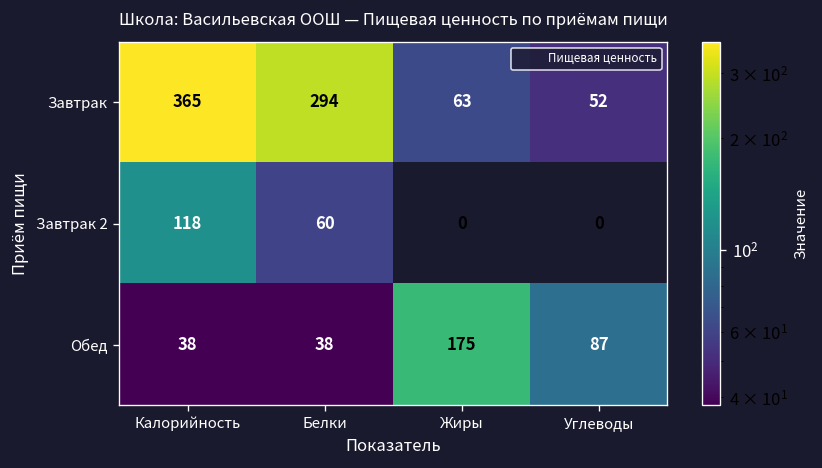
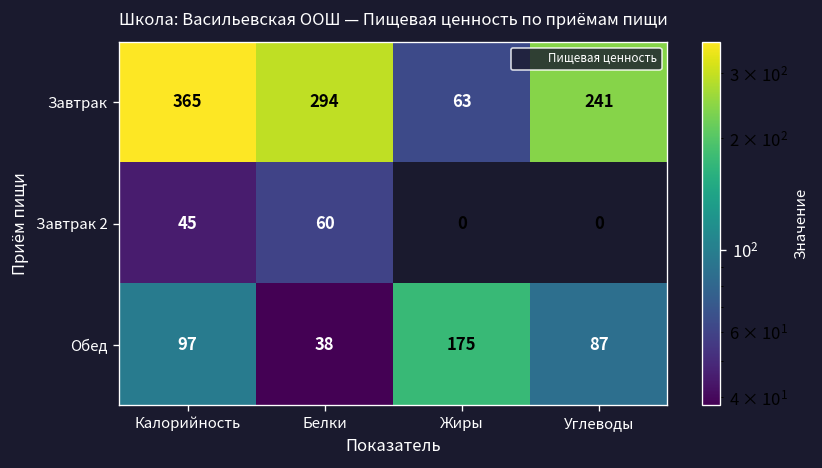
  {
    "Завтрак": {
      "Калорийность": 365,
      "Белки": 294,
      "Жиры": 63,
-     "Углеводы": 52
+     "Углеводы": 241
    },
    "Завтрак 2": {
-     "Калорийность": 118,
+     "Калорийность": 45,
      "Белки": 60
    },
    "Обед": {
-     "Калорийность": 38,
+     "Калорийность": 97,
      "Белки": 38,
      "Жиры": 175,
      "Углеводы": 87
    }
  }
